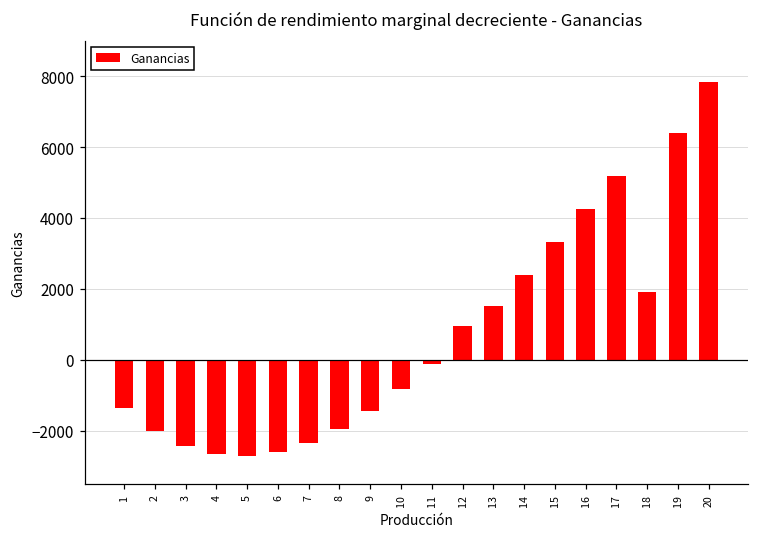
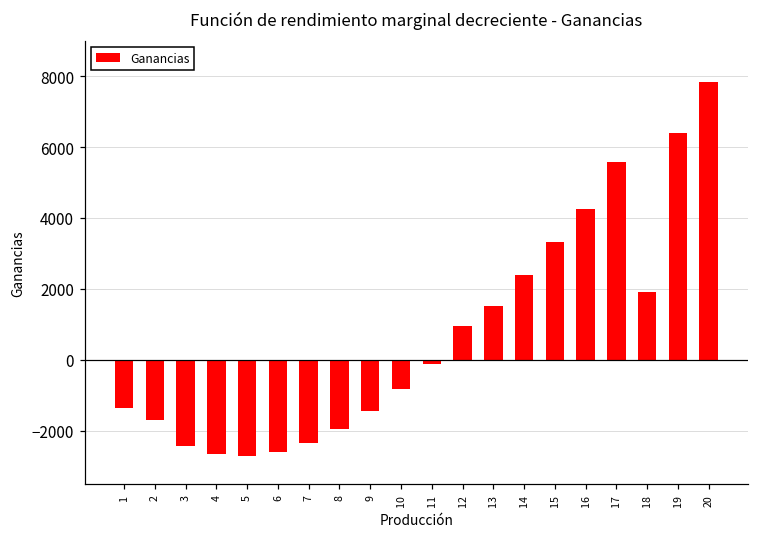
  {
    "1": -1400,
-   "2": -2000,
+   "2": -1700,
    "3": -2400,
    "4": -2700,
    "5": -2700,
    "6": -2600,
    "7": -2400,
    "8": -2000,
    "9": -1400,
    "10": -800,
    "11": -100,
    "12": 900,
    "13": 1500,
    "14": 2400,
    "15": 3300,
    "16": 4300,
-   "17": 5200,
+   "17": 5600,
    "18": 1900,
    "19": 6400,
    "20": 7900
  }
